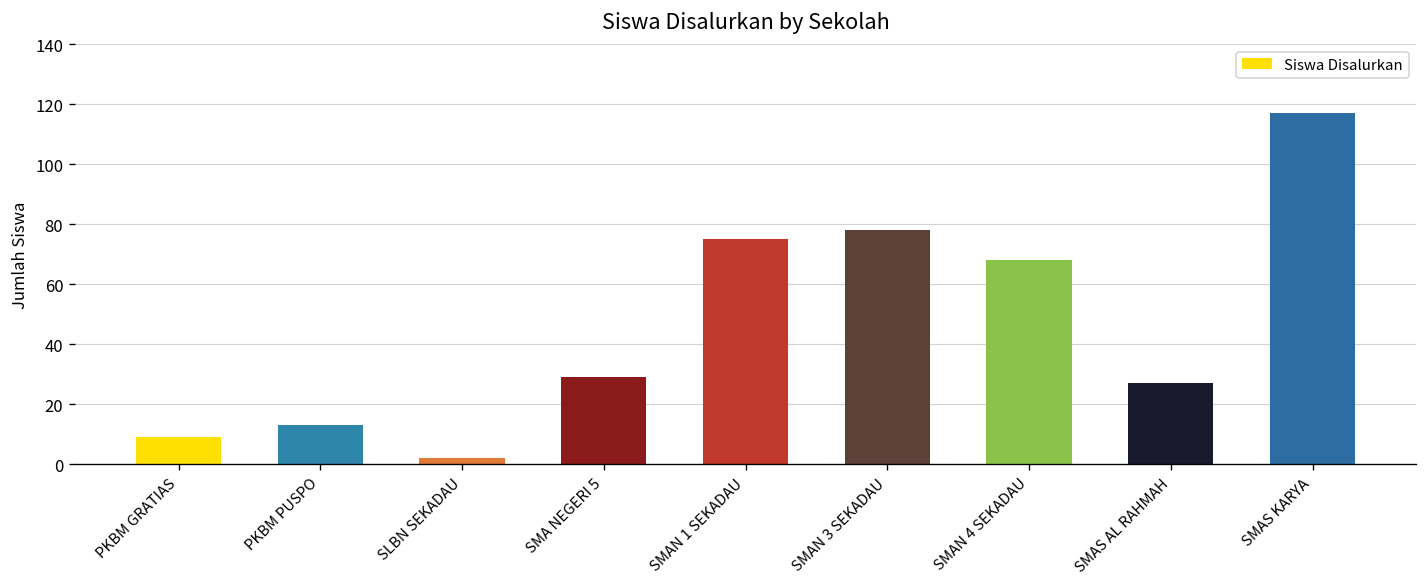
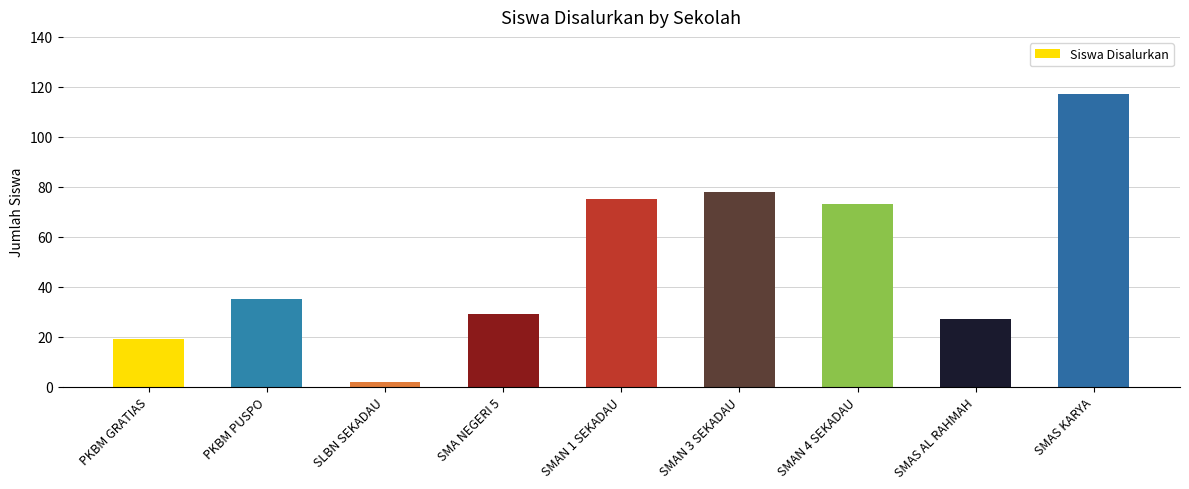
  {
-   "PKBM GRATIAS": 9,
-   "PKBM PUSPO": 13,
+   "PKBM GRATIAS": 19,
+   "PKBM PUSPO": 35,
    "SLBN SEKADAU": 2,
    "SMA NEGERI 5": 29,
    "SMAN 1 SEKADAU": 75,
    "SMAN 3 SEKADAU": 78,
-   "SMAN 4 SEKADAU": 68,
+   "SMAN 4 SEKADAU": 73,
    "SMAS AL RAHMAH": 27,
    "SMAS KARYA": 117
  }
